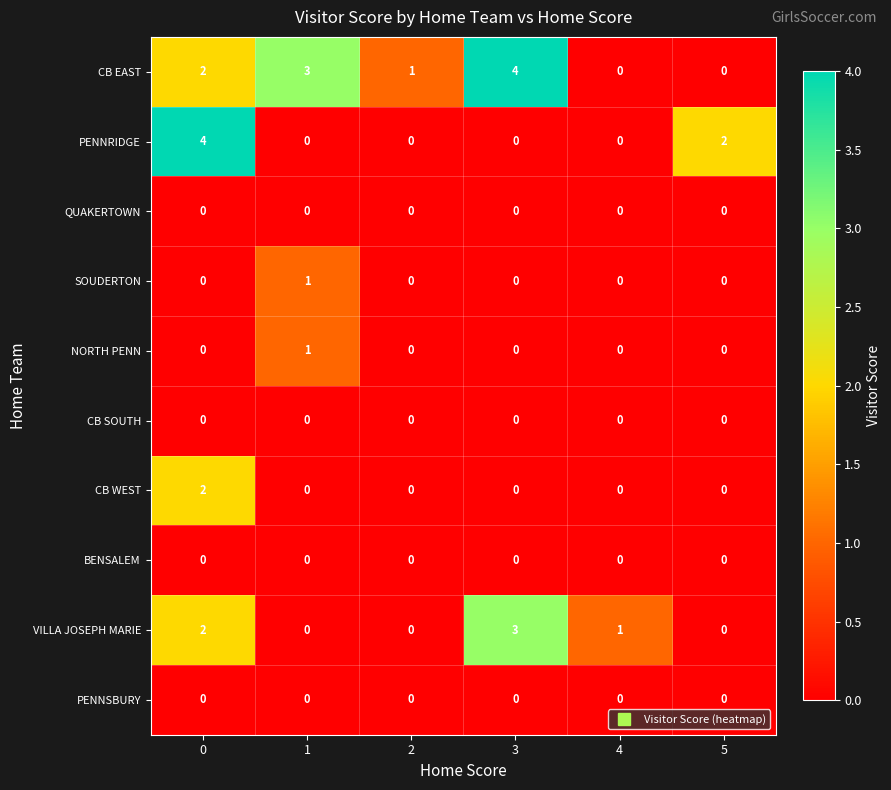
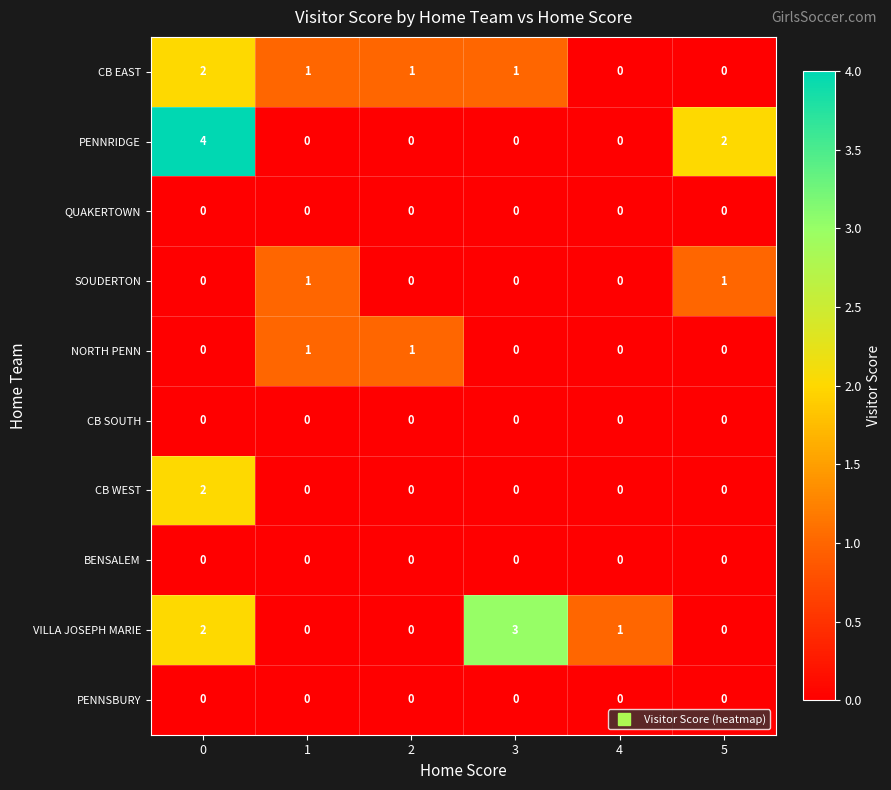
  {
    "CB EAST": {
      "0": 2,
-     "1": 3,
+     "1": 1,
      "2": 1,
-     "3": 4,
+     "3": 1,
      "4": 0,
      "5": 0
    },
    "PENNRIDGE": {
      "0": 4,
      "1": 0,
      "2": 0,
      "3": 0,
      "4": 0,
      "5": 2
    },
    "QUAKERTOWN": {
      "0": 0,
      "1": 0,
      "2": 0,
      "3": 0,
      "4": 0,
      "5": 0
    },
    "SOUDERTON": {
      "0": 0,
      "1": 1,
      "2": 0,
      "3": 0,
      "4": 0,
-     "5": 0
+     "5": 1
    },
    "NORTH PENN": {
      "0": 0,
      "1": 1,
-     "2": 0,
+     "2": 1,
      "3": 0,
      "4": 0,
      "5": 0
    },
    "CB SOUTH": {
      "0": 0,
      "1": 0,
      "2": 0,
      "3": 0,
      "4": 0,
      "5": 0
    },
    "CB WEST": {
      "0": 2,
      "1": 0,
      "2": 0,
      "3": 0,
      "4": 0,
      "5": 0
    },
    "BENSALEM": {
      "0": 0,
      "1": 0,
      "2": 0,
      "3": 0,
      "4": 0,
      "5": 0
    },
    "VILLA JOSEPH MARIE": {
      "0": 2,
      "1": 0,
      "2": 0,
      "3": 3,
      "4": 1,
      "5": 0
    },
    "PENNSBURY": {
      "0": 0,
      "1": 0,
      "2": 0,
      "3": 0,
      "4": 0,
      "5": 0
    }
  }
